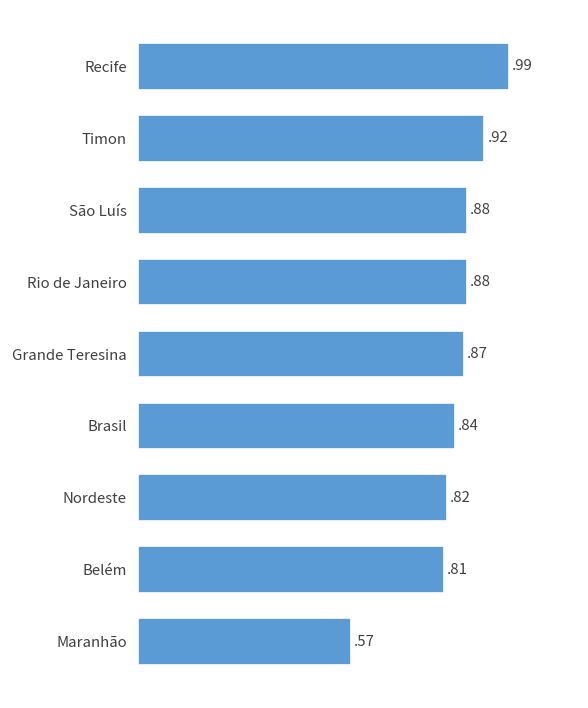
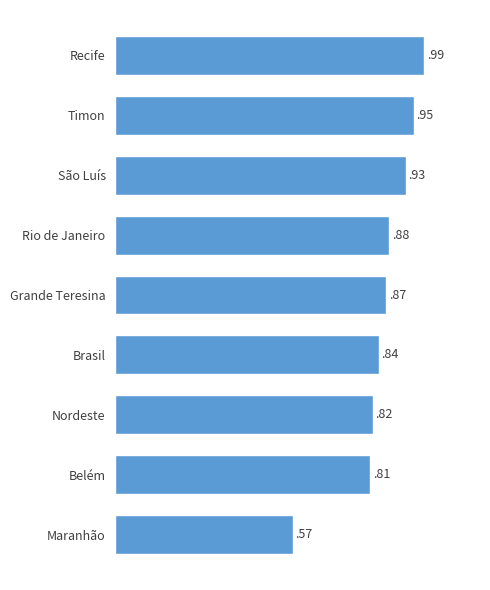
  {
-   "Timon": 92,
-   "São Luís": 88
+   "Timon": 95,
+   "São Luís": 93
  }
